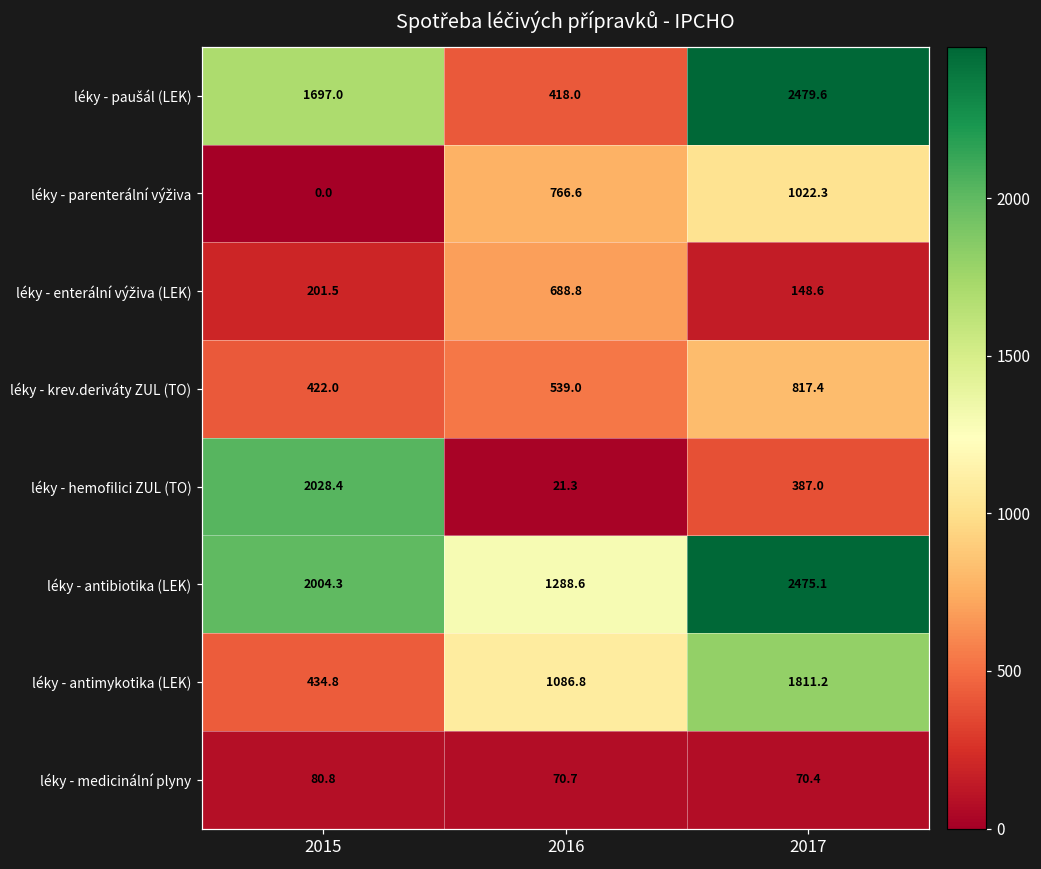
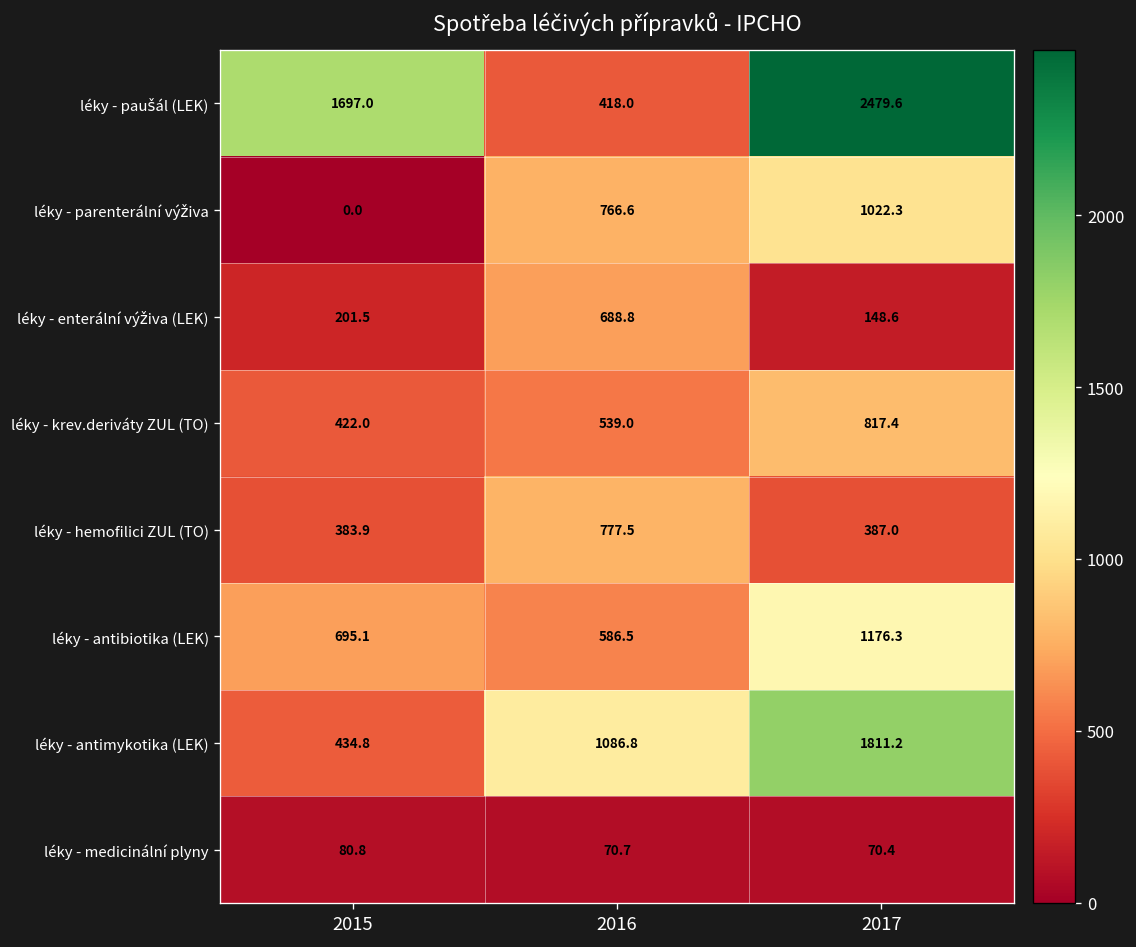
  {
    "léky - paušál (LEK)": {
      "2015": 1697.0,
      "2016": 418.0,
      "2017": 2479.6
    },
    "léky - parenterální výživa": {
      "2015": 0.0,
      "2016": 766.6,
      "2017": 1022.3
    },
    "léky - enterální výživa (LEK)": {
      "2015": 201.5,
      "2016": 688.8,
      "2017": 148.6
    },
    "léky - krev.deriváty ZUL (TO)": {
      "2015": 422.0,
      "2016": 539.0,
      "2017": 817.4
    },
    "léky - hemofilici ZUL (TO)": {
-     "2015": 2028.4,
-     "2016": 21.3,
+     "2015": 383.9,
+     "2016": 777.5,
      "2017": 387.0
    },
    "léky - antibiotika (LEK)": {
-     "2015": 2004.3,
-     "2016": 1288.6,
-     "2017": 2475.1
+     "2015": 695.1,
+     "2016": 586.5,
+     "2017": 1176.3
    },
    "léky - antimykotika (LEK)": {
      "2015": 434.8,
      "2016": 1086.8,
      "2017": 1811.2
    },
    "léky - medicinální plyny": {
      "2015": 80.8,
      "2016": 70.7,
      "2017": 70.4
    }
  }
